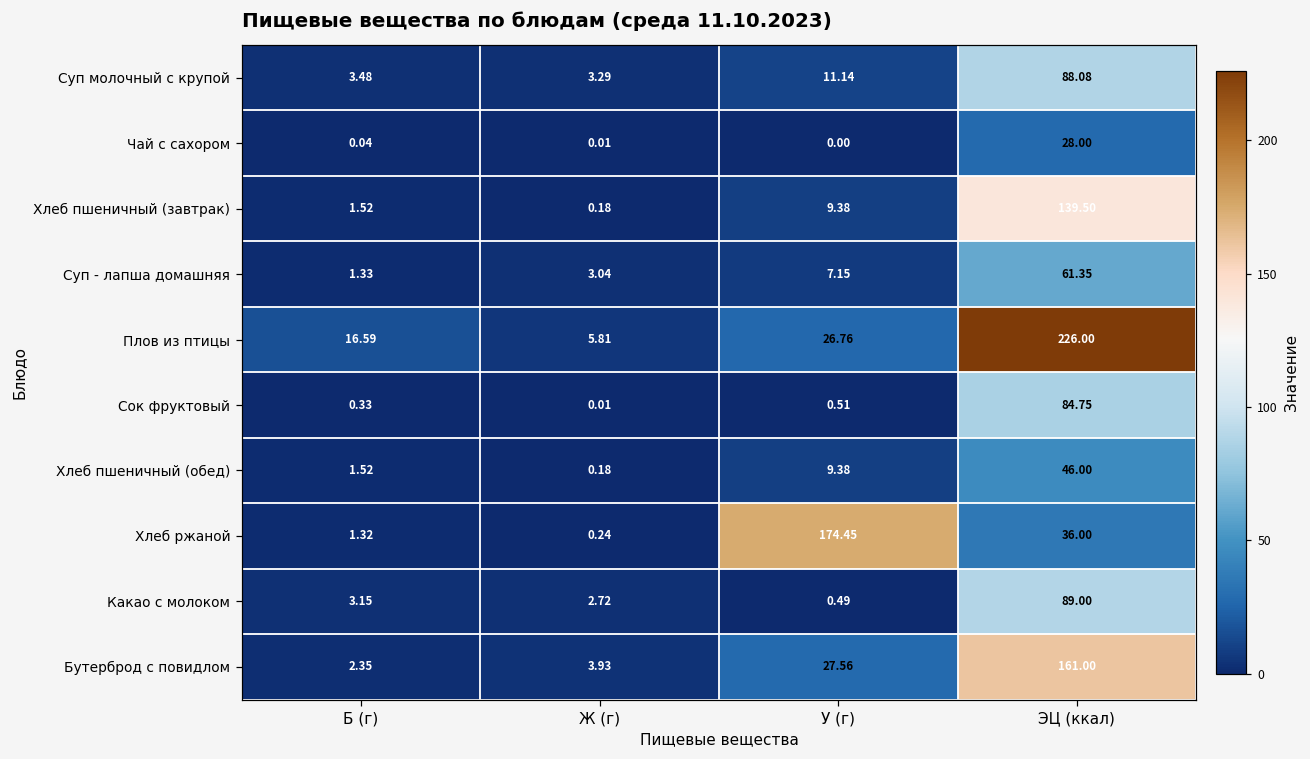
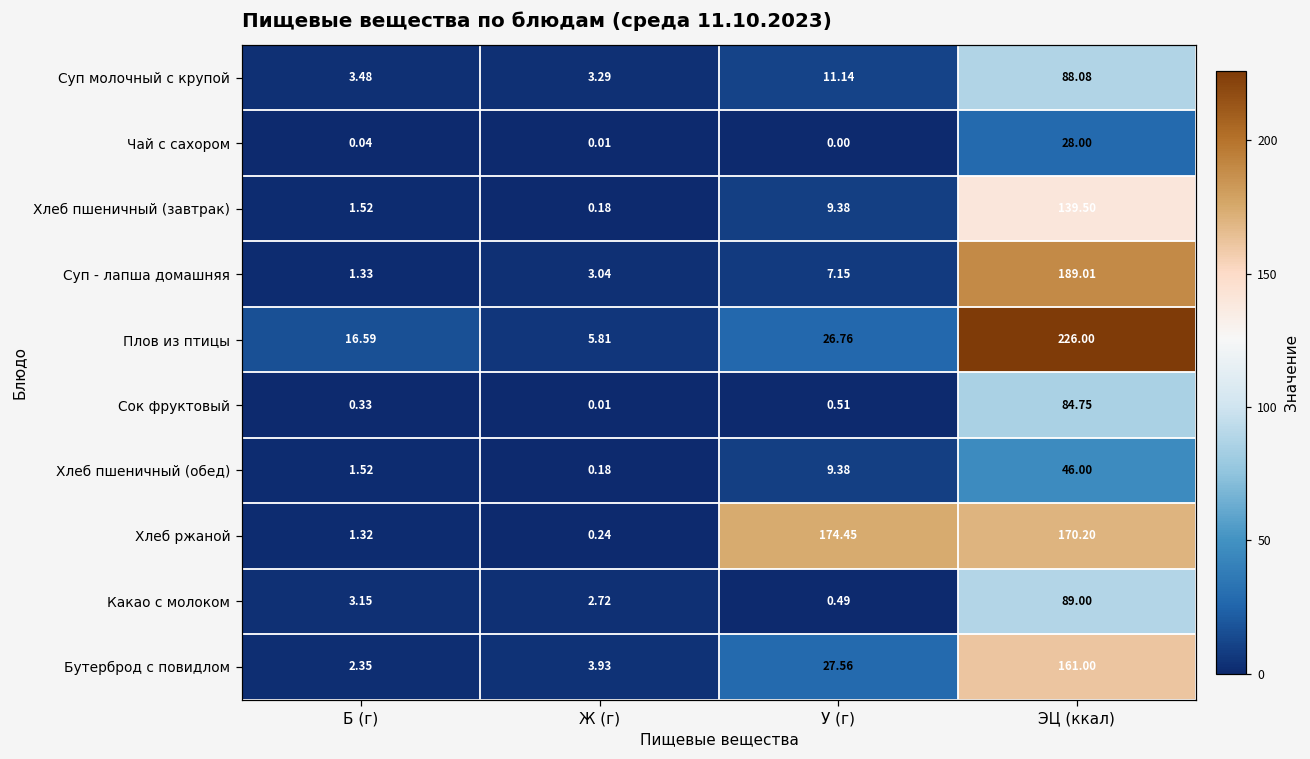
  {
    "Суп молочный с крупой": {
      "Б (г)": 3.48,
      "Ж (г)": 3.29,
      "У (г)": 11.14,
      "ЭЦ (ккал)": 88.08
    },
    "Чай с сахором": {
      "Б (г)": 0.04,
      "Ж (г)": 0.01,
      "У (г)": 0.00,
      "ЭЦ (ккал)": 28.00
    },
    "Хлеб пшеничный (завтрак)": {
      "Б (г)": 1.52,
      "Ж (г)": 0.18,
      "У (г)": 9.38
    },
    "Суп - лапша домашняя": {
      "Б (г)": 1.33,
      "Ж (г)": 3.04,
      "У (г)": 7.15,
-     "ЭЦ (ккал)": 61.35
+     "ЭЦ (ккал)": 189.01
    },
    "Плов из птицы": {
      "Б (г)": 16.59,
      "Ж (г)": 5.81,
      "У (г)": 26.76,
      "ЭЦ (ккал)": 226.00
    },
    "Сок фруктовый": {
      "Б (г)": 0.33,
      "Ж (г)": 0.01,
      "У (г)": 0.51,
      "ЭЦ (ккал)": 84.75
    },
    "Хлеб пшеничный (обед)": {
      "Б (г)": 1.52,
      "Ж (г)": 0.18,
      "У (г)": 9.38,
      "ЭЦ (ккал)": 46.00
    },
    "Хлеб ржаной": {
      "Б (г)": 1.32,
      "Ж (г)": 0.24,
      "У (г)": 174.45,
-     "ЭЦ (ккал)": 36.00
+     "ЭЦ (ккал)": 170.20
    },
    "Какао с молоком": {
      "Б (г)": 3.15,
      "Ж (г)": 2.72,
      "У (г)": 0.49,
      "ЭЦ (ккал)": 89.00
    },
    "Бутерброд с повидлом": {
      "Б (г)": 2.35,
      "Ж (г)": 3.93,
      "У (г)": 27.56,
      "ЭЦ (ккал)": 161.00
    }
  }
